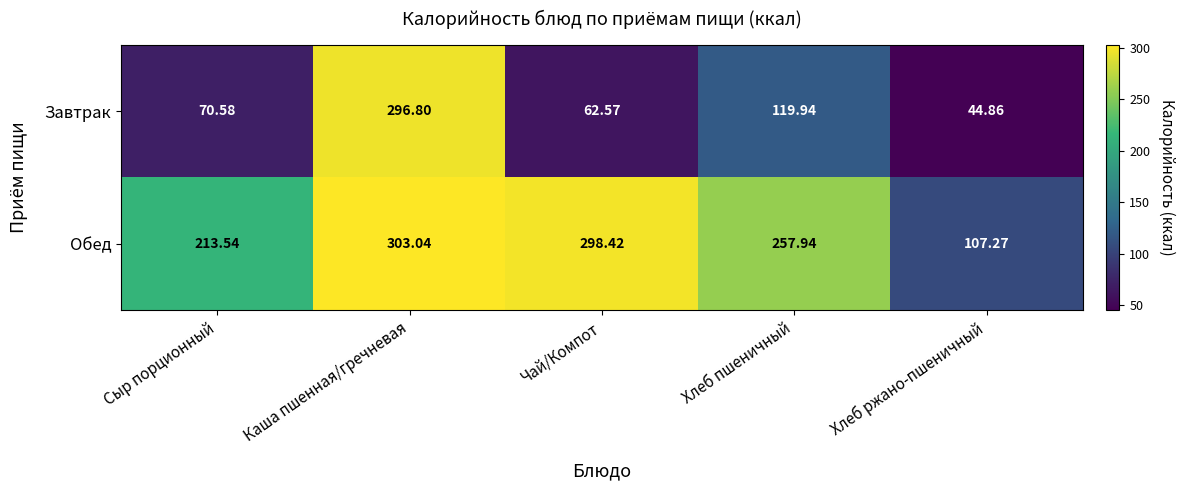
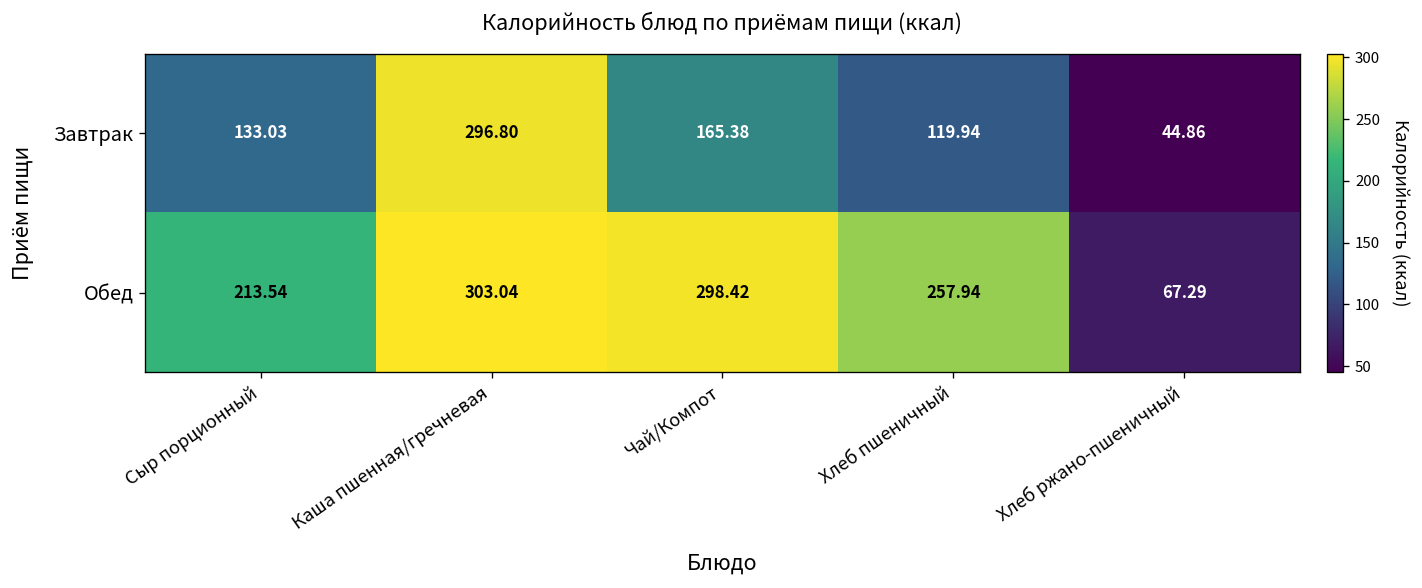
  {
    "Завтрак": {
-     "Сыр порционный": 70.58,
+     "Сыр порционный": 133.03,
      "Каша пшенная/гречневая": 296.80,
-     "Чай/Компот": 62.57,
+     "Чай/Компот": 165.38,
      "Хлеб пшеничный": 119.94,
      "Хлеб ржано-пшеничный": 44.86
    },
    "Обед": {
      "Сыр порционный": 213.54,
      "Каша пшенная/гречневая": 303.04,
      "Чай/Компот": 298.42,
      "Хлеб пшеничный": 257.94,
-     "Хлеб ржано-пшеничный": 107.27
+     "Хлеб ржано-пшеничный": 67.29
    }
  }
